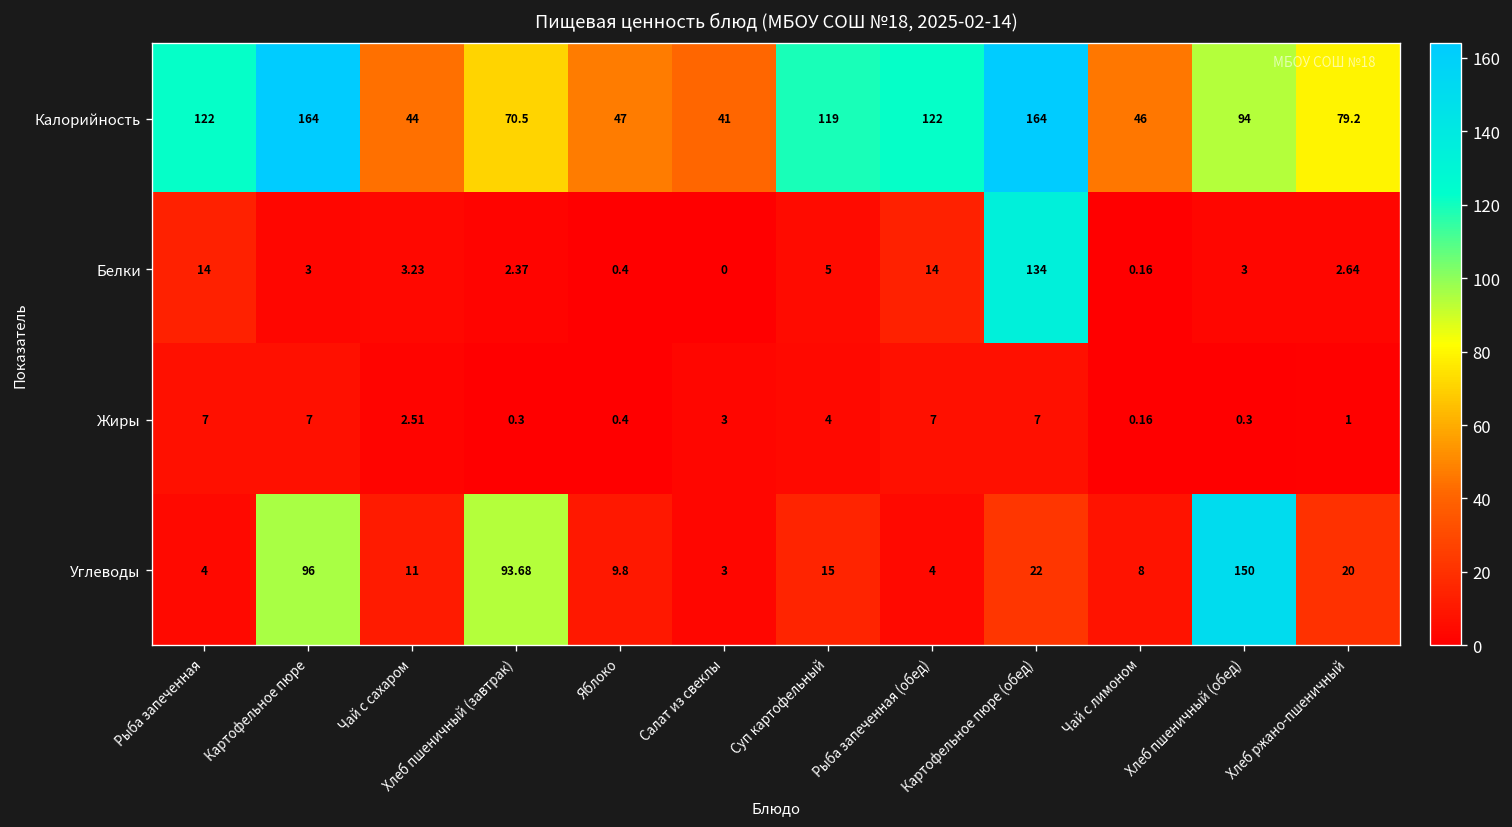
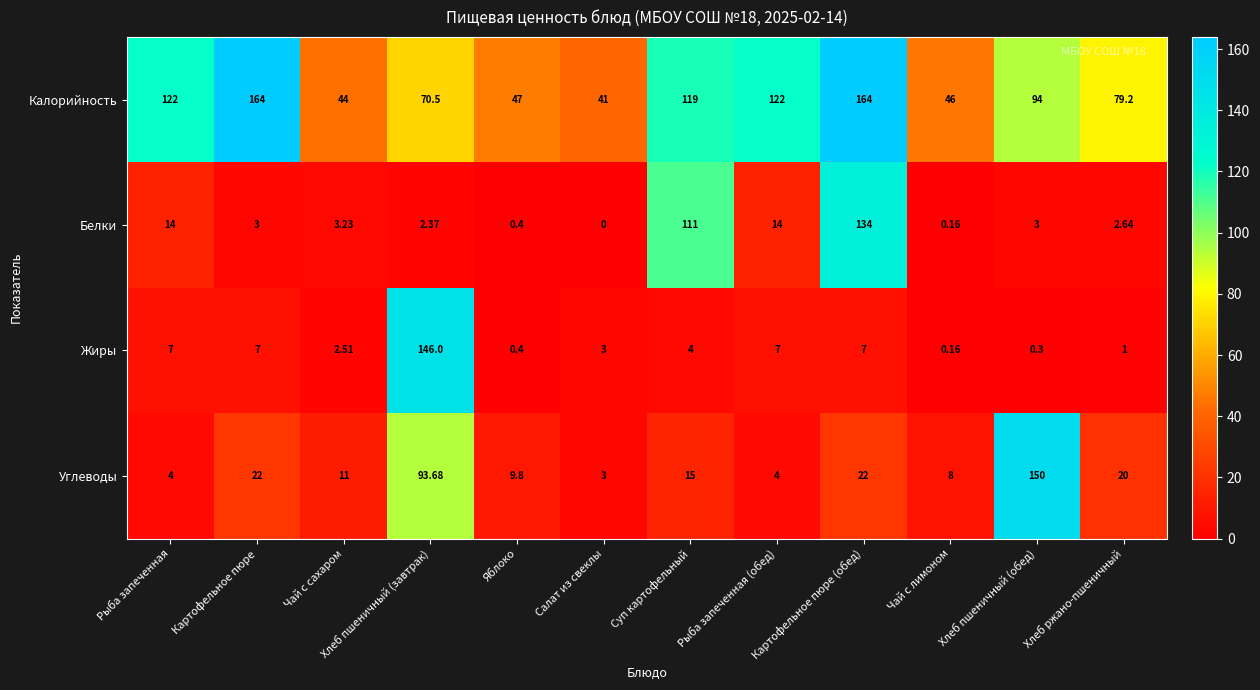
  {
    "Калорийность": {
      "Рыба запеченная": 122,
      "Картофельное пюре": 164,
      "Чай с сахаром": 44,
      "Хлеб пшеничный (завтрак)": 70.5,
      "Яблоко": 47,
      "Салат из свеклы": 41,
      "Суп картофельный": 119,
      "Рыба запеченная (обед)": 122,
      "Картофельное пюре (обед)": 164,
      "Чай с лимоном": 46,
      "Хлеб пшеничный (обед)": 94
    },
    "Белки": {
      "Рыба запеченная": 14,
      "Картофельное пюре": 3,
      "Чай с сахаром": 3.23,
      "Хлеб пшеничный (завтрак)": 2.37,
      "Яблоко": 0.4,
      "Салат из свеклы": 0,
-     "Суп картофельный": 5,
+     "Суп картофельный": 111,
      "Рыба запеченная (обед)": 14,
      "Картофельное пюре (обед)": 134,
      "Чай с лимоном": 0.16,
      "Хлеб пшеничный (обед)": 3,
      "Хлеб ржано-пшеничный": 2.64
    },
    "Жиры": {
      "Рыба запеченная": 7,
      "Картофельное пюре": 7,
      "Чай с сахаром": 2.51,
-     "Хлеб пшеничный (завтрак)": 0.3,
+     "Хлеб пшеничный (завтрак)": 146.0,
      "Яблоко": 0.4,
      "Салат из свеклы": 3,
      "Суп картофельный": 4,
      "Рыба запеченная (обед)": 7,
      "Картофельное пюре (обед)": 7,
      "Чай с лимоном": 0.16,
      "Хлеб пшеничный (обед)": 0.3,
      "Хлеб ржано-пшеничный": 1
    },
    "Углеводы": {
      "Рыба запеченная": 4,
-     "Картофельное пюре": 96,
+     "Картофельное пюре": 22,
      "Чай с сахаром": 11,
      "Хлеб пшеничный (завтрак)": 93.68,
      "Яблоко": 9.8,
      "Салат из свеклы": 3,
      "Суп картофельный": 15,
      "Рыба запеченная (обед)": 4,
      "Картофельное пюре (обед)": 22,
      "Чай с лимоном": 8,
      "Хлеб пшеничный (обед)": 150,
      "Хлеб ржано-пшеничный": 20
    }
  }
